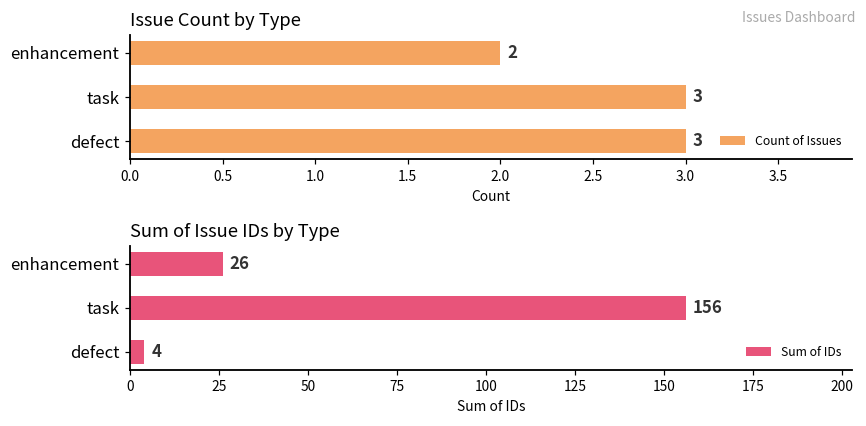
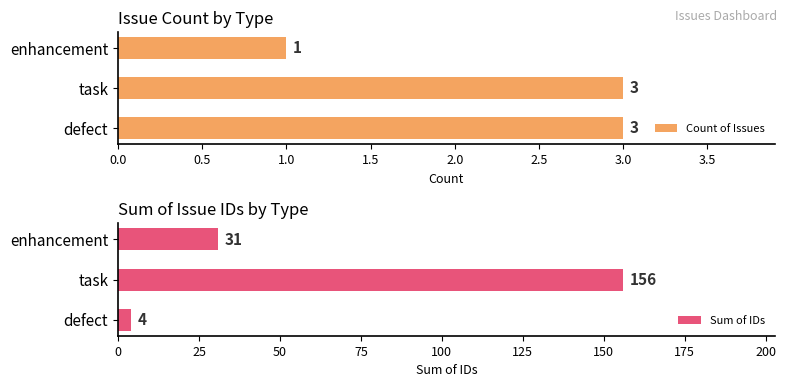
  {
    "Issue Count by Type": {
-     "enhancement": 2,
+     "enhancement": 1,
      "task": 3,
      "defect": 3
    },
    "Sum of Issue IDs by Type": {
-     "enhancement": 26,
+     "enhancement": 31,
      "task": 156,
      "defect": 4
    }
  }
